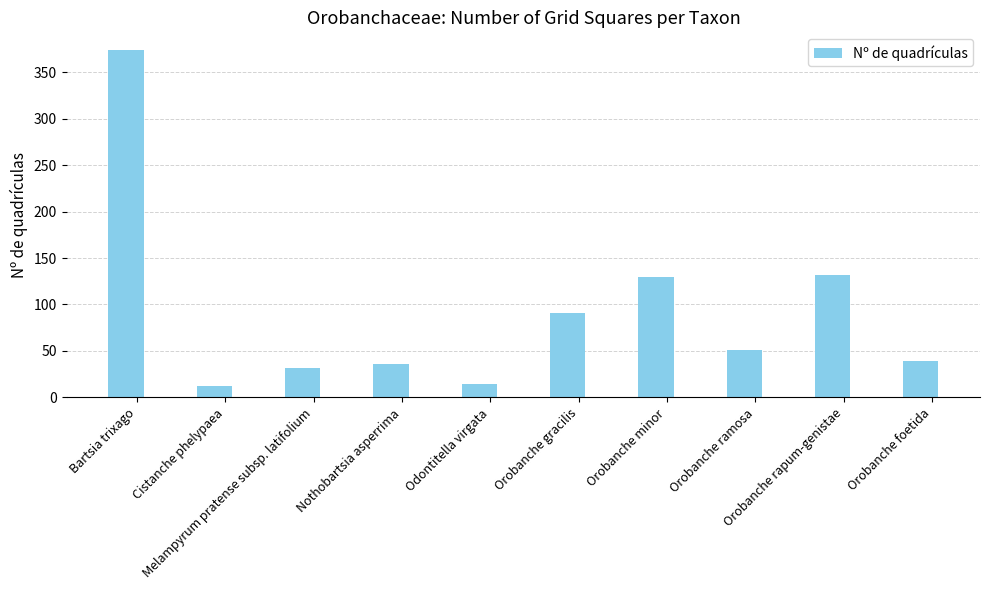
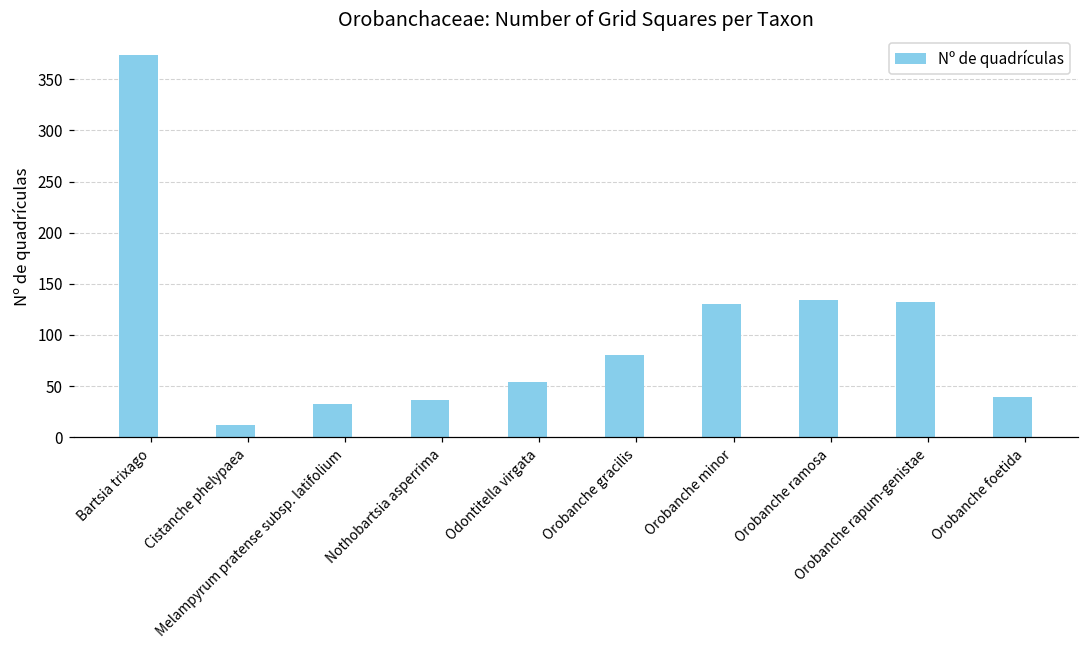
  {
    "Bartsia trixago": 370,
    "Cistanche phelypaea": 10,
    "Melampyrum pratense subsp. latifolium": 30,
    "Nothobartsia asperrima": 40,
-   "Odontitella virgata": 20,
-   "Orobanche gracilis": 90,
+   "Odontitella virgata": 50,
+   "Orobanche gracilis": 80,
    "Orobanche minor": 130,
-   "Orobanche ramosa": 50,
+   "Orobanche ramosa": 130,
    "Orobanche rapum-genistae": 130,
    "Orobanche foetida": 40
  }
